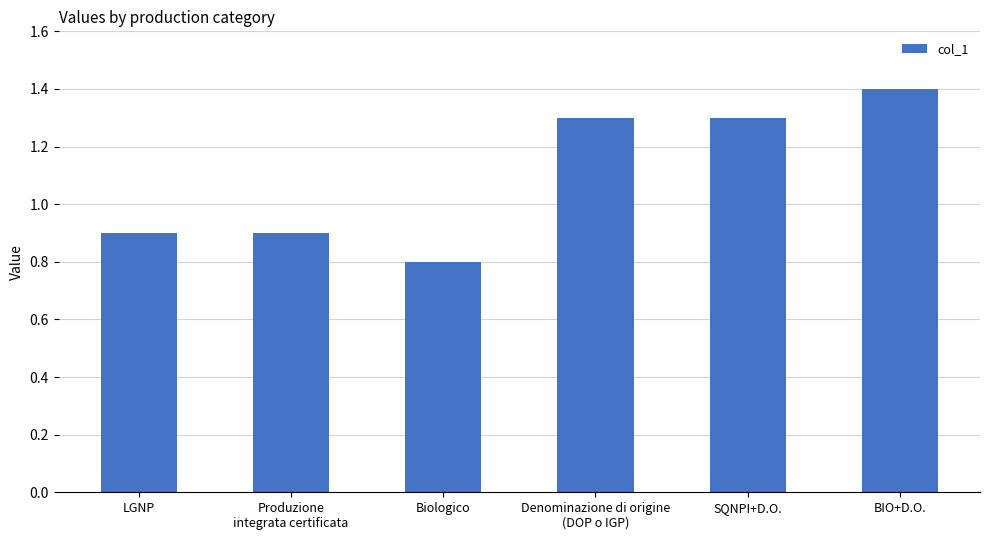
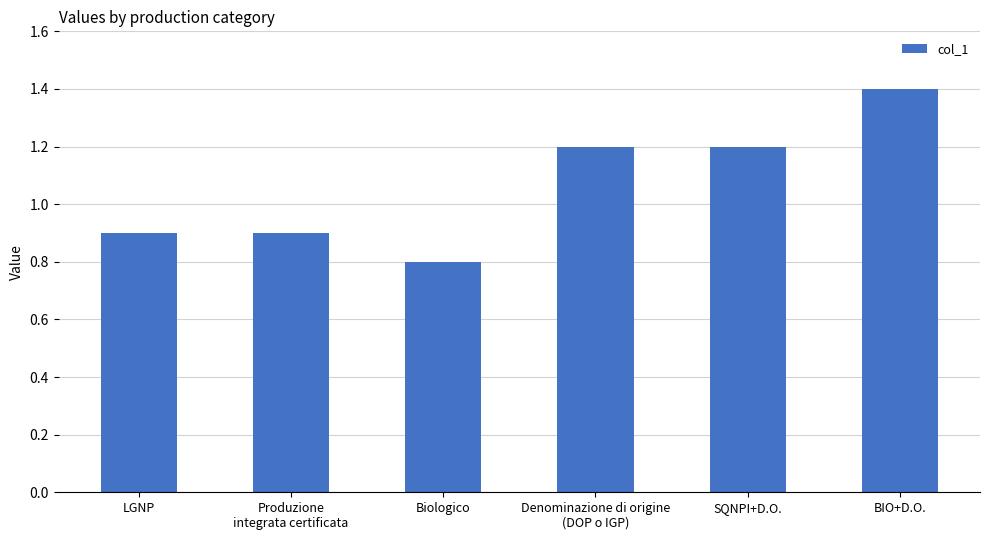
  {
    "LGNP": 0.9,
    "Produzione integrata certificata": 0.9,
    "Biologico": 0.8,
-   "Denominazione di origine (DOP o IGP)": 1.3,
-   "SQNPI+D.O.": 1.3,
+   "Denominazione di origine (DOP o IGP)": 1.2,
+   "SQNPI+D.O.": 1.2,
    "BIO+D.O.": 1.4
  }
